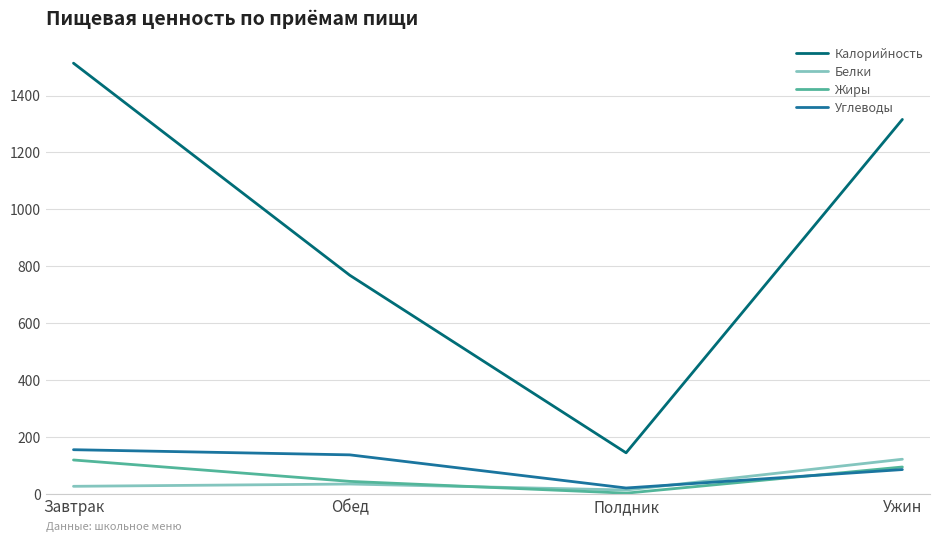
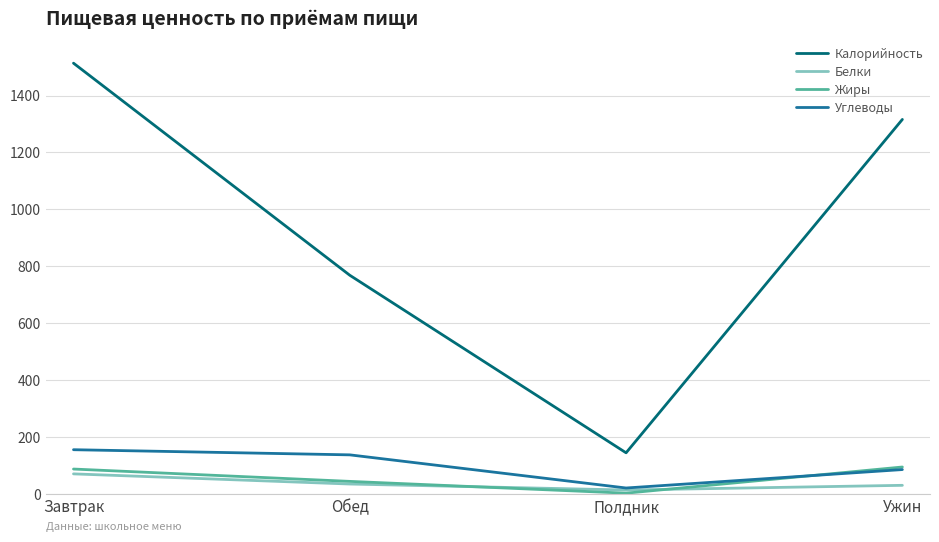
  {
    "Белки": {
-     "Завтрак": 30,
+     "Завтрак": 70,
      "Обед": 30,
-     "Ужин": 120
+     "Ужин": 30
    },
    "Жиры": {
-     "Завтрак": 120,
+     "Завтрак": 90,
      "Обед": 40,
      "Полдник": 0,
      "Ужин": 90
    }
  }
